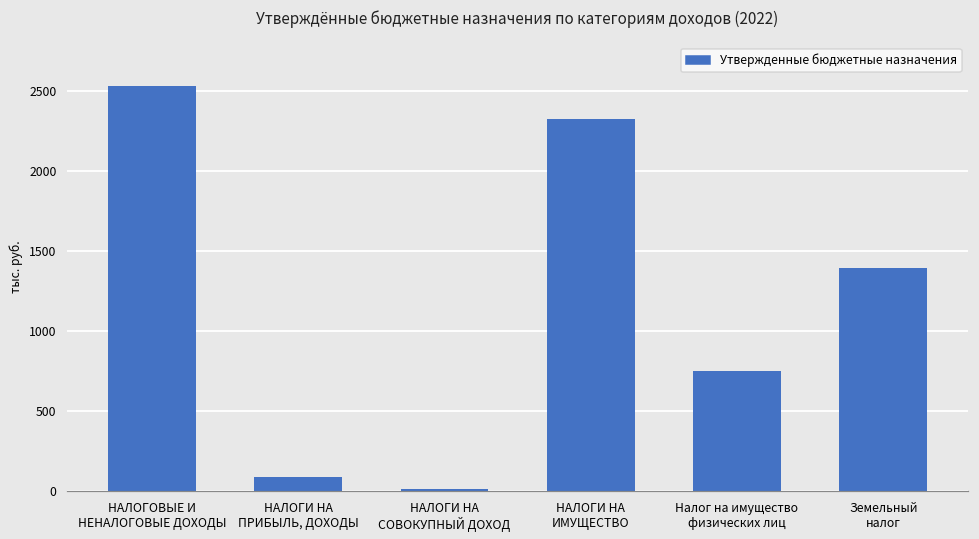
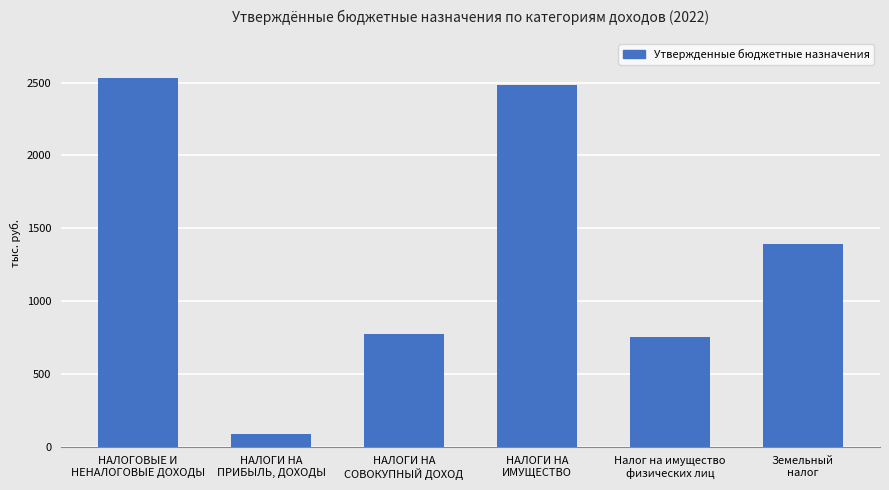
  {
    "НАЛОГОВЫЕ И НЕНАЛОГОВЫЕ ДОХОДЫ": 2530,
    "НАЛОГИ НА ПРИБЫЛЬ, ДОХОДЫ": 90,
-   "НАЛОГИ НА СОВОКУПНЫЙ ДОХОД": 20,
-   "НАЛОГИ НА ИМУЩЕСТВО": 2330,
+   "НАЛОГИ НА СОВОКУПНЫЙ ДОХОД": 770,
+   "НАЛОГИ НА ИМУЩЕСТВО": 2480,
    "Налог на имущество физических лиц": 750,
    "Земельный налог": 1390
  }
